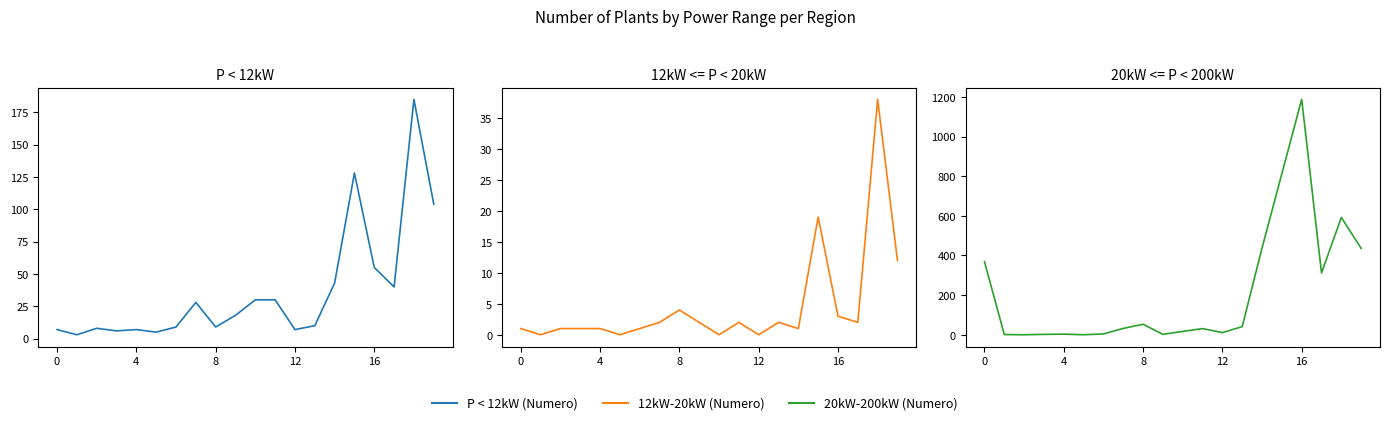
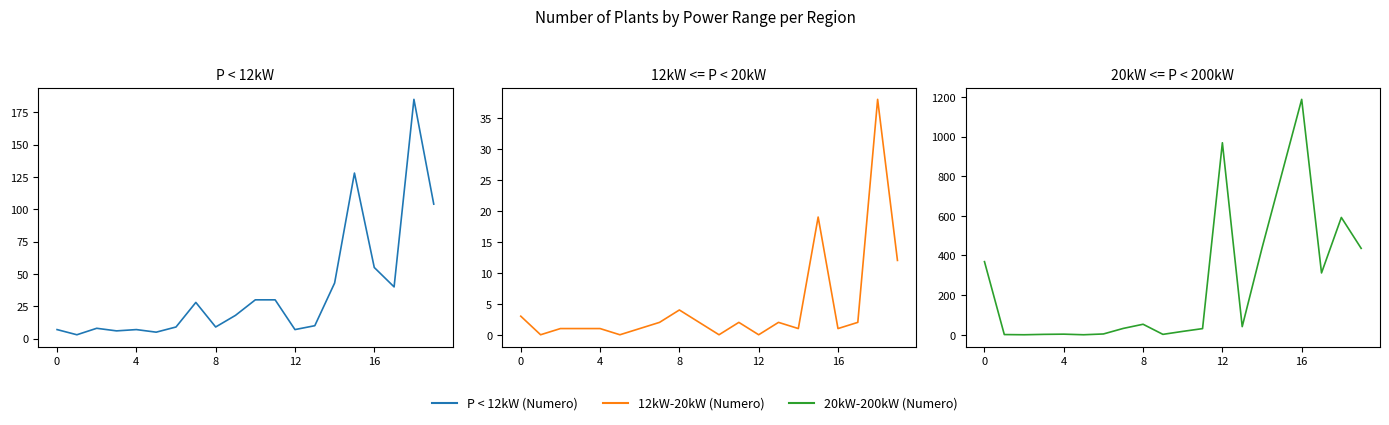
  {
    "P < 12kW": {
      "0": 7,
      "4": 7,
      "8": 9,
      "12": 7,
      "16": 55
    },
    "12kW <= P < 20kW": {
-     "0": 1,
+     "0": 3,
      "4": 1,
      "8": 4,
      "12": 0,
-     "16": 3
+     "16": 1
    },
    "20kW <= P < 200kW": {
      "0": 370,
      "4": 0,
      "8": 50,
-     "12": 10,
+     "12": 970,
      "16": 1190
    }
  }
